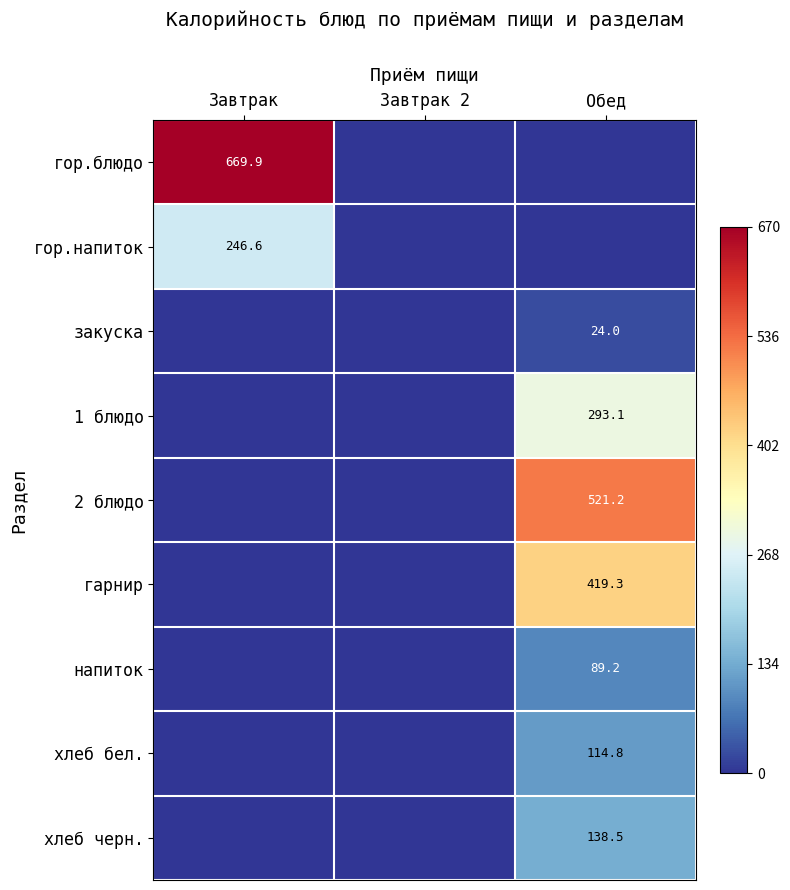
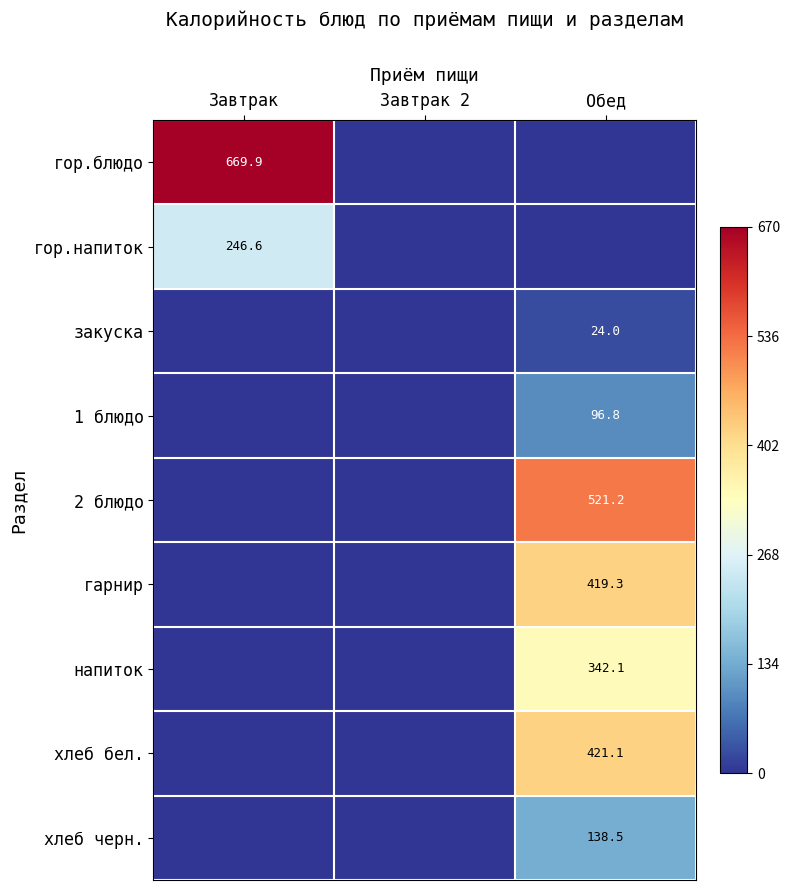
  {
    "гор.блюдо": {
      "Завтрак": 669.9
    },
    "гор.напиток": {
      "Завтрак": 246.6
    },
    "закуска": {
      "Обед": 24.0
    },
    "1 блюдо": {
-     "Обед": 293.1
+     "Обед": 96.8
    },
    "2 блюдо": {
      "Обед": 521.2
    },
    "гарнир": {
      "Обед": 419.3
    },
    "напиток": {
-     "Обед": 89.2
+     "Обед": 342.1
    },
    "хлеб бел.": {
-     "Обед": 114.8
+     "Обед": 421.1
    },
    "хлеб черн.": {
      "Обед": 138.5
    }
  }
